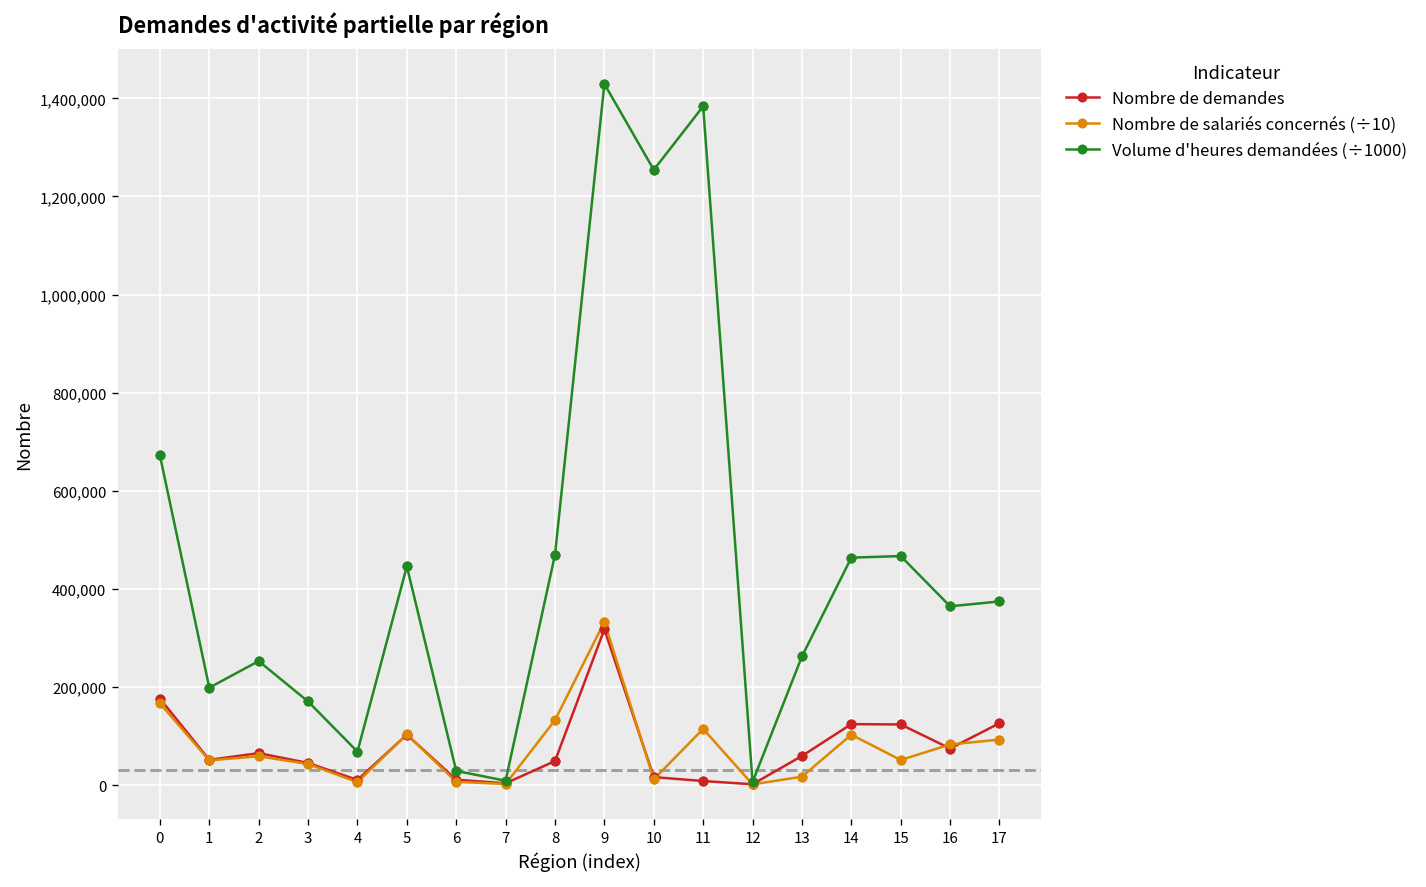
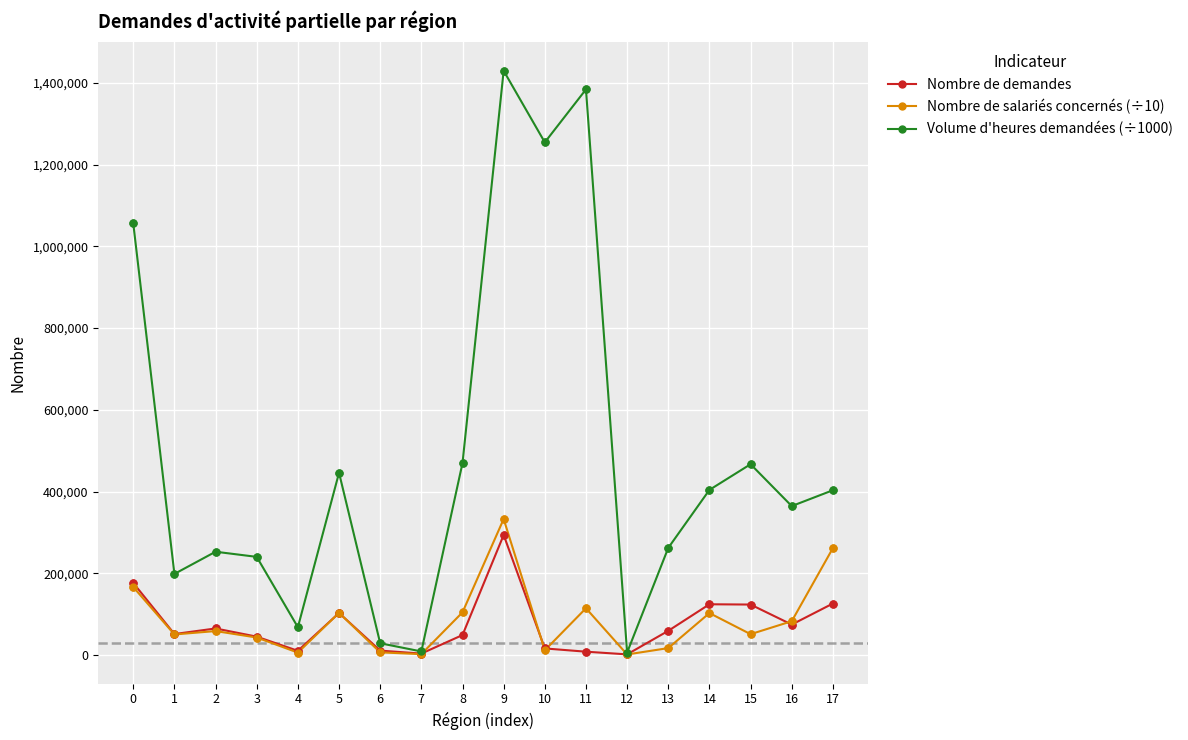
  {
    "Nombre de demandes": {
      "0": "180,000",
      "2": "70,000",
      "8": "50,000",
-     "9": "320,000",
+     "9": "290,000",
      "11": "10,000",
      "13": "60,000",
      "14": "120,000",
      "15": "120,000",
      "16": "70,000",
      "17": "130,000"
    },
    "Nombre de salariés concernés (÷10)": {
      "0": "170,000",
      "2": "60,000",
-     "8": "130,000",
+     "8": "100,000",
      "9": "330,000",
      "11": "110,000",
      "13": "20,000",
      "14": "100,000",
      "15": "50,000",
      "16": "80,000",
-     "17": "90,000"
+     "17": "260,000"
    },
    "Volume d'heures demandées (÷1000)": {
-     "0": "670,000",
+     "0": "1,060,000",
      "1": "200,000",
      "2": "250,000",
-     "3": "170,000",
+     "3": "240,000",
      "4": "70,000",
      "5": "450,000",
      "6": "30,000",
      "8": "470,000",
      "9": "1,430,000",
      "10": "1,250,000",
      "11": "1,380,000",
      "13": "260,000",
-     "14": "460,000",
+     "14": "400,000",
      "15": "470,000",
      "16": "360,000",
-     "17": "370,000"
+     "17": "400,000"
    }
  }
